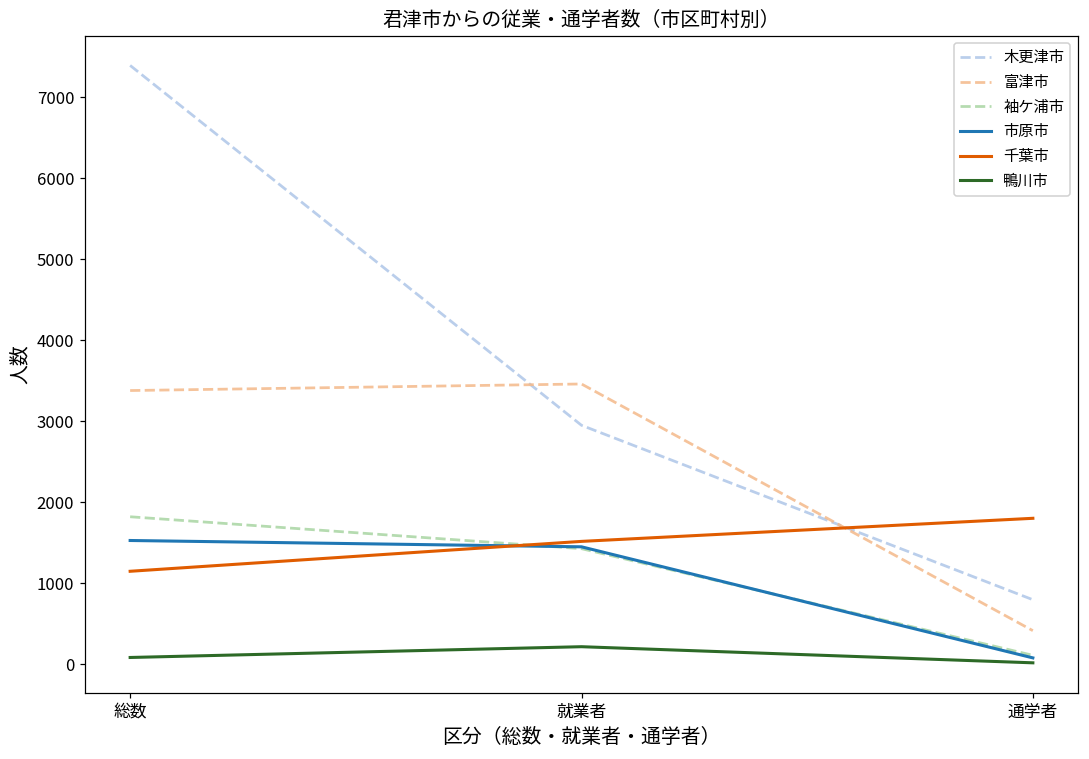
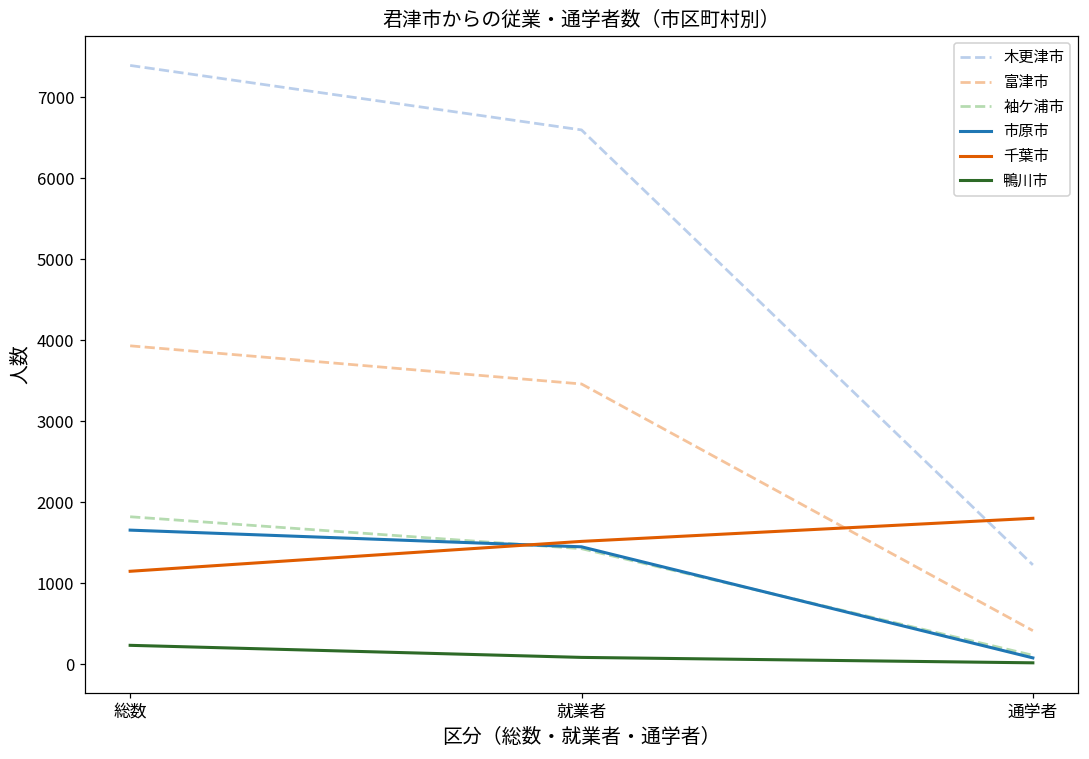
  {
    "木更津市": {
      "総数": 7400,
-     "就業者": 2900,
-     "通学者": 800
+     "就業者": 6600,
+     "通学者": 1200
    },
    "富津市": {
-     "総数": 3400,
+     "総数": 3900,
      "就業者": 3500,
      "通学者": 400
    },
    "袖ケ浦市": {
      "総数": 1800
    },
    "市原市": {
-     "総数": 1500
+     "総数": 1700
    },
    "千葉市": {
      "総数": 1100,
      "就業者": 1500,
      "通学者": 1800
    },
    "鴨川市": {
-     "総数": 100,
-     "就業者": 200,
+     "総数": 200,
+     "就業者": 100,
      "通学者": 0
    }
  }
